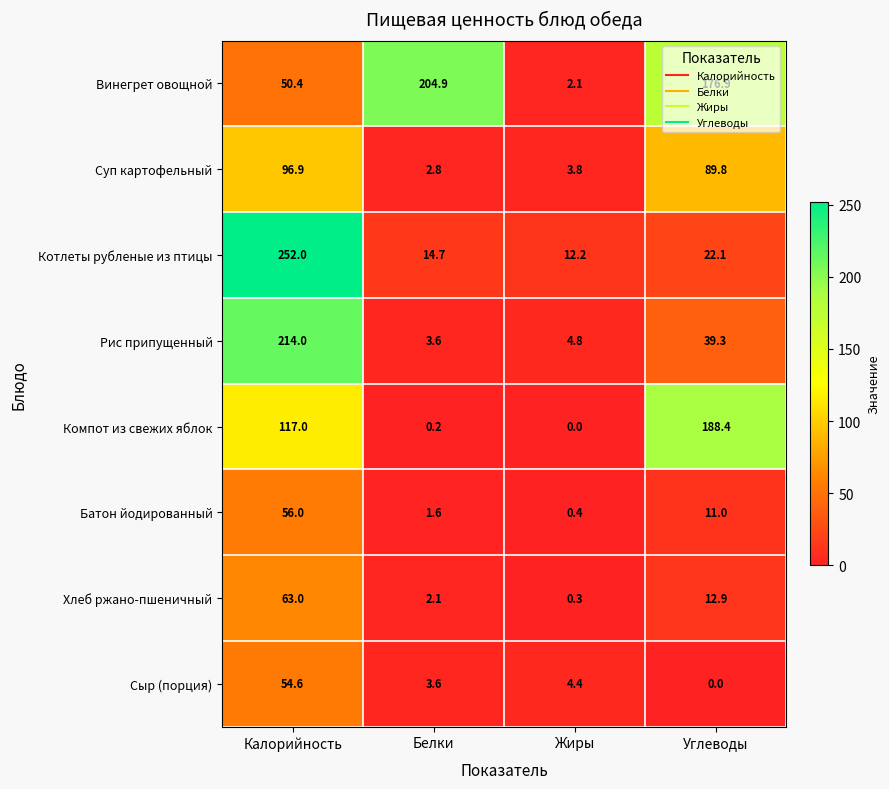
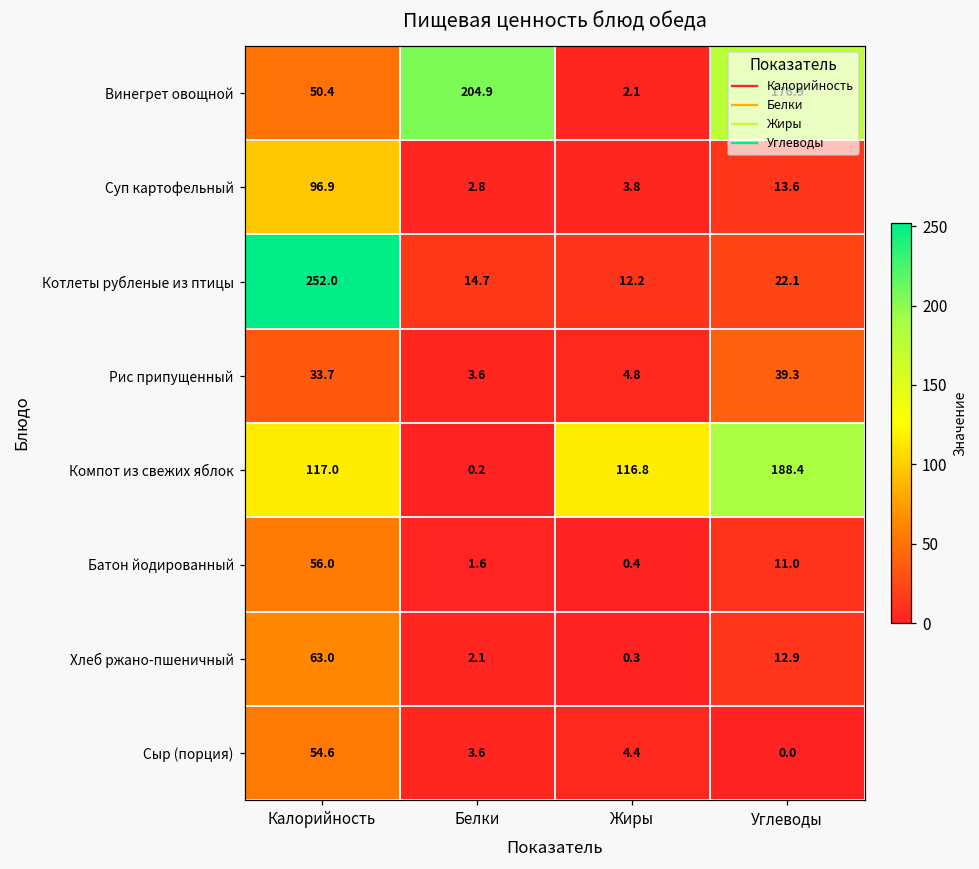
  {
    "Винегрет овощной": {
      "Калорийность": 50.4,
      "Белки": 204.9,
      "Жиры": 2.1
    },
    "Суп картофельный": {
      "Калорийность": 96.9,
      "Белки": 2.8,
      "Жиры": 3.8,
-     "Углеводы": 89.8
+     "Углеводы": 13.6
    },
    "Котлеты рубленые из птицы": {
      "Калорийность": 252.0,
      "Белки": 14.7,
      "Жиры": 12.2,
      "Углеводы": 22.1
    },
    "Рис припущенный": {
-     "Калорийность": 214.0,
+     "Калорийность": 33.7,
      "Белки": 3.6,
      "Жиры": 4.8,
      "Углеводы": 39.3
    },
    "Компот из свежих яблок": {
      "Калорийность": 117.0,
      "Белки": 0.2,
-     "Жиры": 0.0,
+     "Жиры": 116.8,
      "Углеводы": 188.4
    },
    "Батон йодированный": {
      "Калорийность": 56.0,
      "Белки": 1.6,
      "Жиры": 0.4,
      "Углеводы": 11.0
    },
    "Хлеб ржано-пшеничный": {
      "Калорийность": 63.0,
      "Белки": 2.1,
      "Жиры": 0.3,
      "Углеводы": 12.9
    },
    "Сыр (порция)": {
      "Калорийность": 54.6,
      "Белки": 3.6,
      "Жиры": 4.4,
      "Углеводы": 0.0
    }
  }
